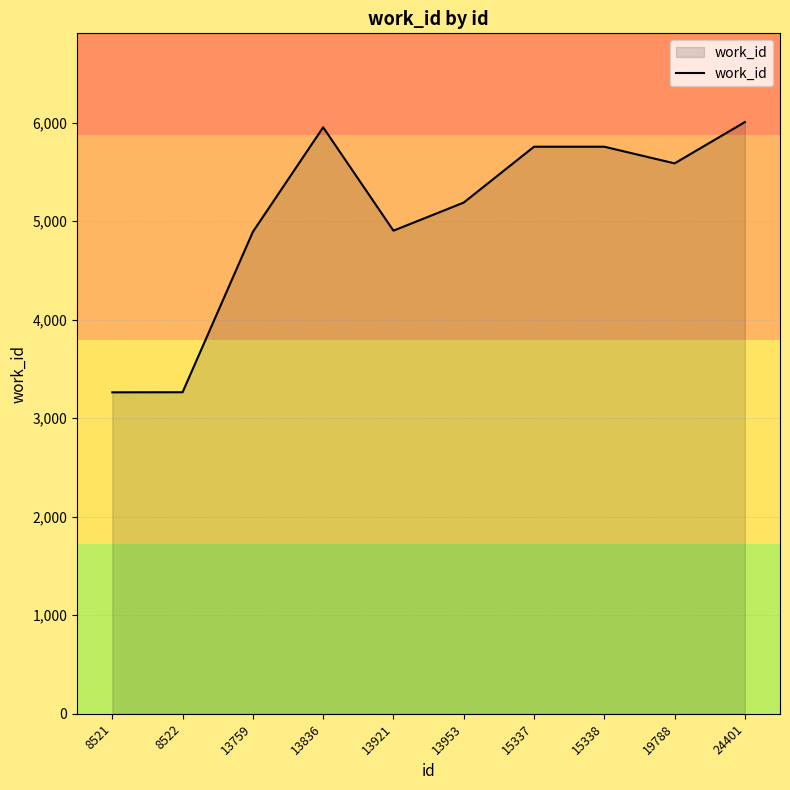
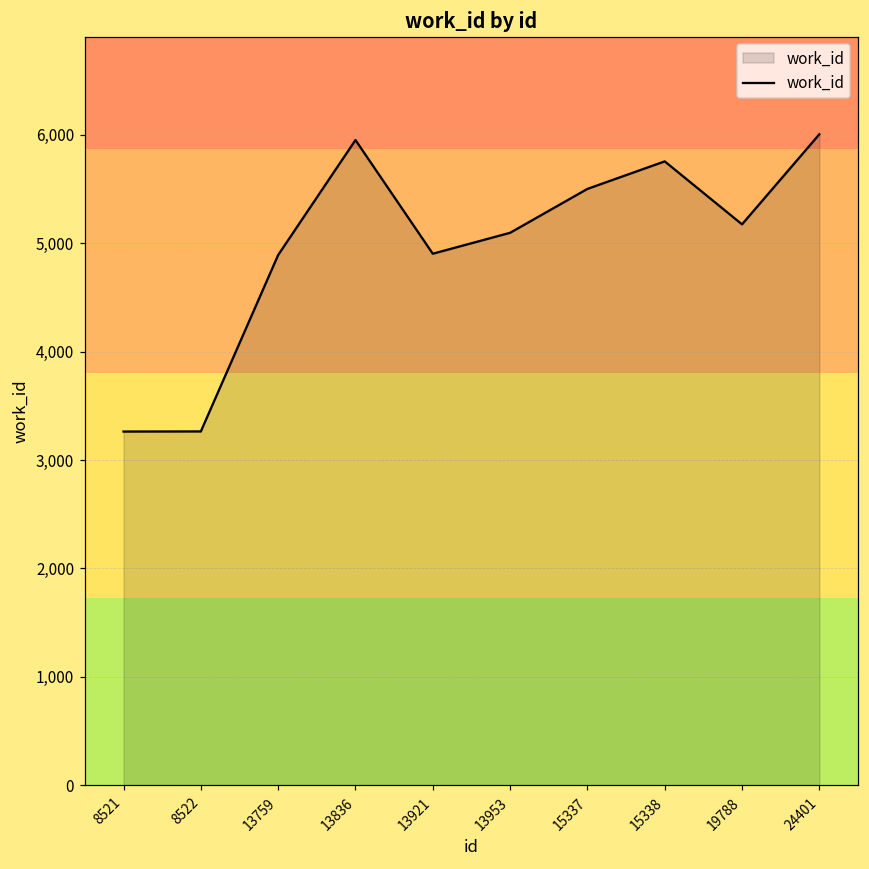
  {
    "8521": "3,300",
    "8522": "3,300",
    "13759": "4,900",
    "13836": "6,000",
    "13921": "4,900",
-   "13953": "5,200",
-   "15337": "5,800",
+   "13953": "5,100",
+   "15337": "5,500",
    "15338": "5,800",
-   "19788": "5,600",
+   "19788": "5,200",
    "24401": "6,000"
  }
